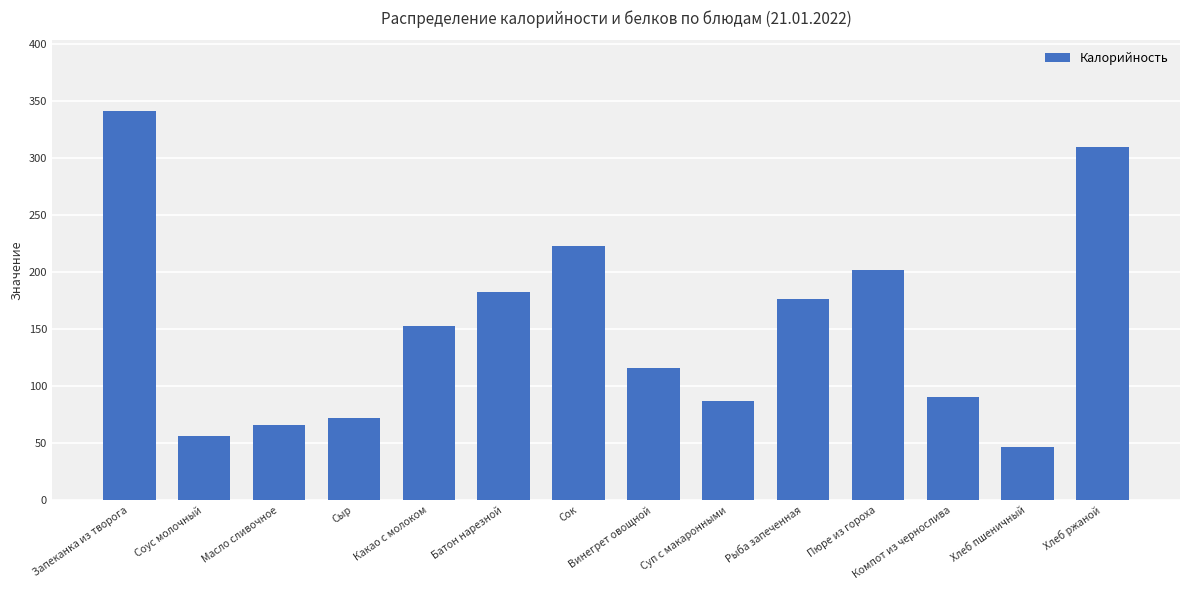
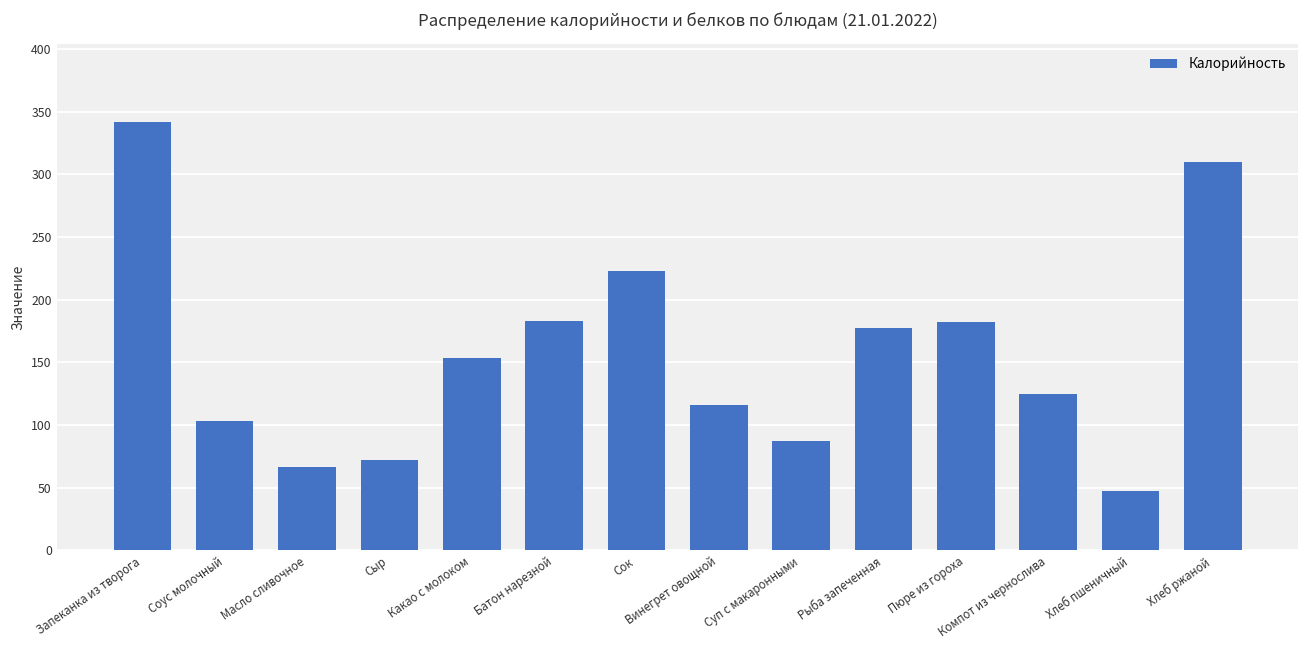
  {
    "Запеканка из творога": 342,
-   "Соус молочный": 56,
+   "Соус молочный": 103,
    "Масло сливочное": 66,
    "Сыр": 72,
    "Какао с молоком": 153,
    "Батон нарезной": 183,
    "Сок": 223,
    "Винегрет овощной": 116,
    "Суп с макаронными": 87,
    "Рыба запеченная": 177,
-   "Пюре из гороха": 202,
-   "Компот из чернослива": 91,
+   "Пюре из гороха": 182,
+   "Компот из чернослива": 125,
    "Хлеб пшеничный": 47,
    "Хлеб ржаной": 310
  }
